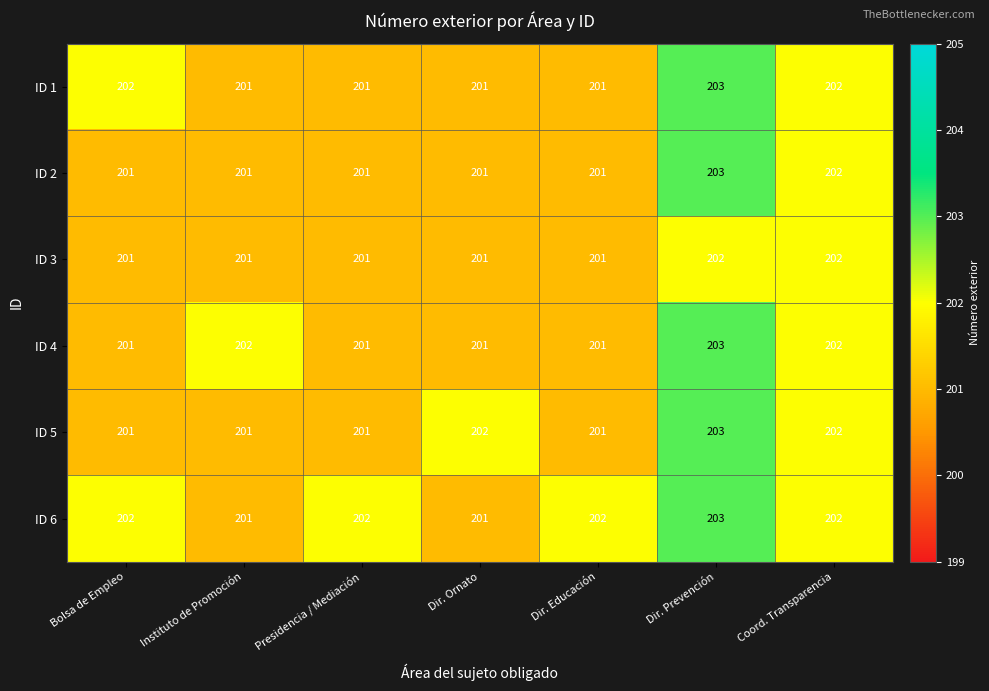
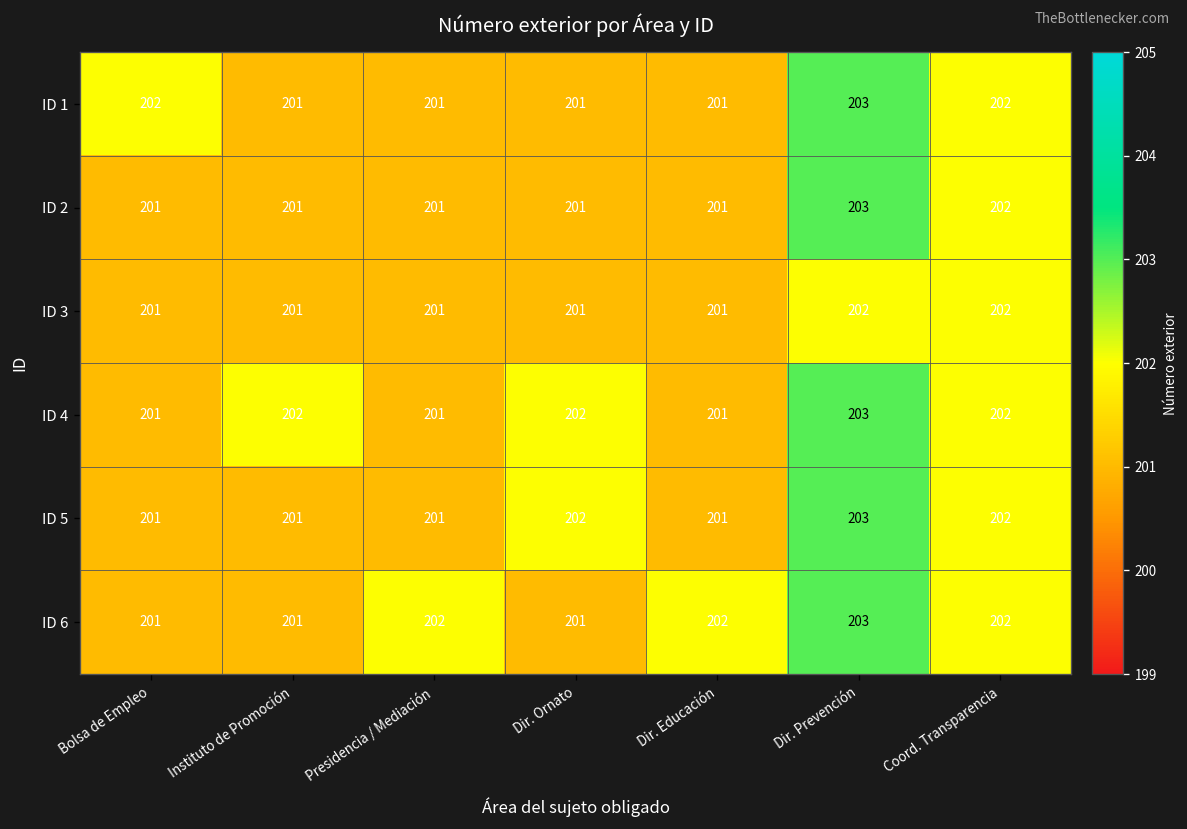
  {
    "ID 1": {
      "Bolsa de Empleo": 202,
      "Instituto de Promoción": 201,
      "Presidencia / Mediación": 201,
      "Dir. Ornato": 201,
      "Dir. Educación": 201,
      "Dir. Prevención": 203,
      "Coord. Transparencia": 202
    },
    "ID 2": {
      "Bolsa de Empleo": 201,
      "Instituto de Promoción": 201,
      "Presidencia / Mediación": 201,
      "Dir. Ornato": 201,
      "Dir. Educación": 201,
      "Dir. Prevención": 203,
      "Coord. Transparencia": 202
    },
    "ID 3": {
      "Bolsa de Empleo": 201,
      "Instituto de Promoción": 201,
      "Presidencia / Mediación": 201,
      "Dir. Ornato": 201,
      "Dir. Educación": 201,
      "Dir. Prevención": 202,
      "Coord. Transparencia": 202
    },
    "ID 4": {
      "Bolsa de Empleo": 201,
      "Instituto de Promoción": 202,
      "Presidencia / Mediación": 201,
-     "Dir. Ornato": 201,
+     "Dir. Ornato": 202,
      "Dir. Educación": 201,
      "Dir. Prevención": 203,
      "Coord. Transparencia": 202
    },
    "ID 5": {
      "Bolsa de Empleo": 201,
      "Instituto de Promoción": 201,
      "Presidencia / Mediación": 201,
      "Dir. Ornato": 202,
      "Dir. Educación": 201,
      "Dir. Prevención": 203,
      "Coord. Transparencia": 202
    },
    "ID 6": {
-     "Bolsa de Empleo": 202,
+     "Bolsa de Empleo": 201,
      "Instituto de Promoción": 201,
      "Presidencia / Mediación": 202,
      "Dir. Ornato": 201,
      "Dir. Educación": 202,
      "Dir. Prevención": 203,
      "Coord. Transparencia": 202
    }
  }
